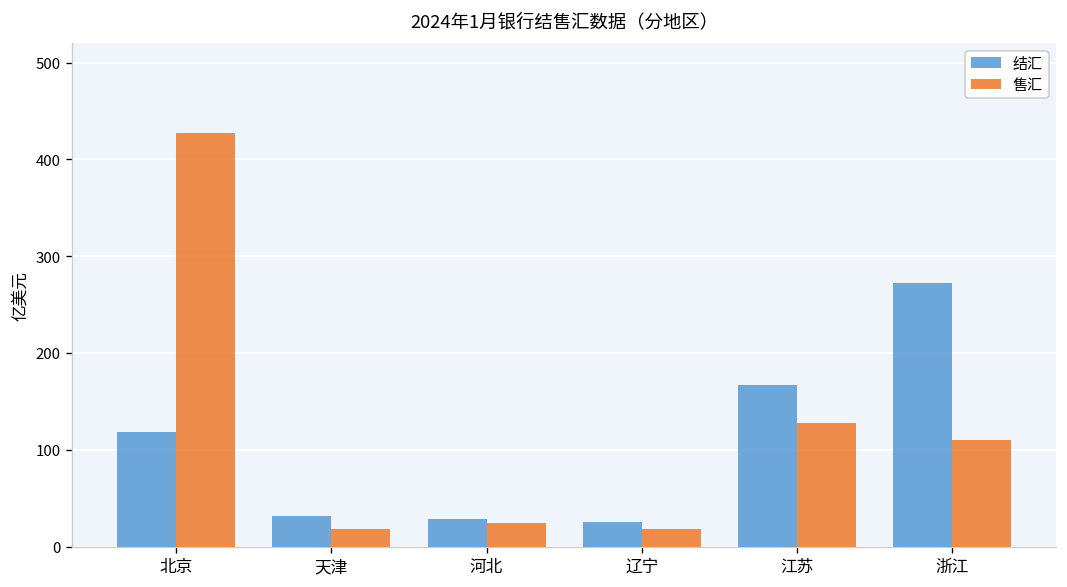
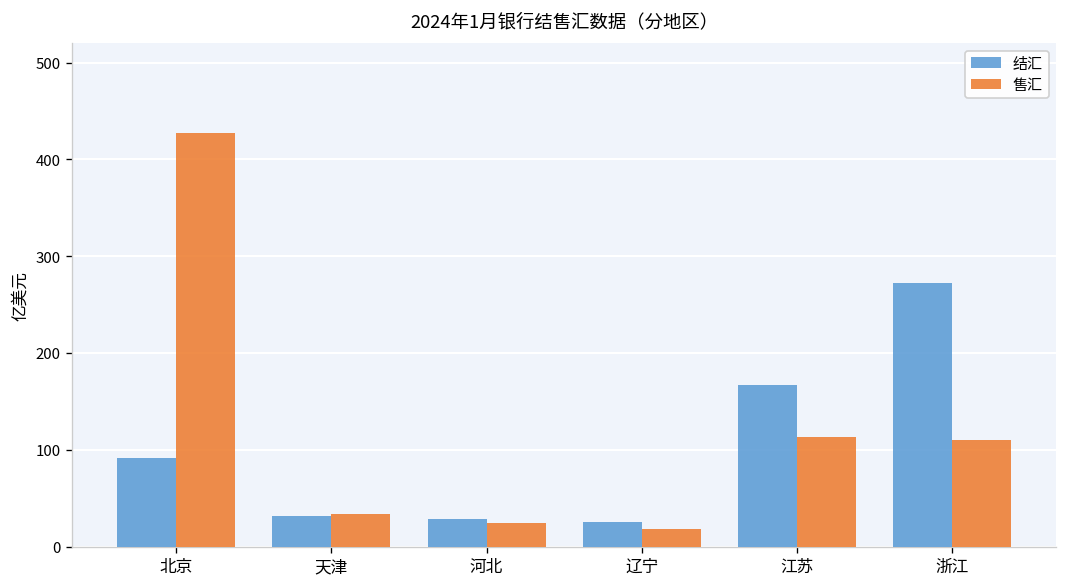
  {
    "结汇": {
-     "北京": 120,
+     "北京": 90,
      "天津": 30,
      "河北": 30,
      "辽宁": 30,
      "江苏": 170,
      "浙江": 270
    },
    "售汇": {
      "北京": 430,
-     "天津": 20,
+     "天津": 30,
      "河北": 20,
      "辽宁": 20,
-     "江苏": 130,
+     "江苏": 110,
      "浙江": 110
    }
  }
